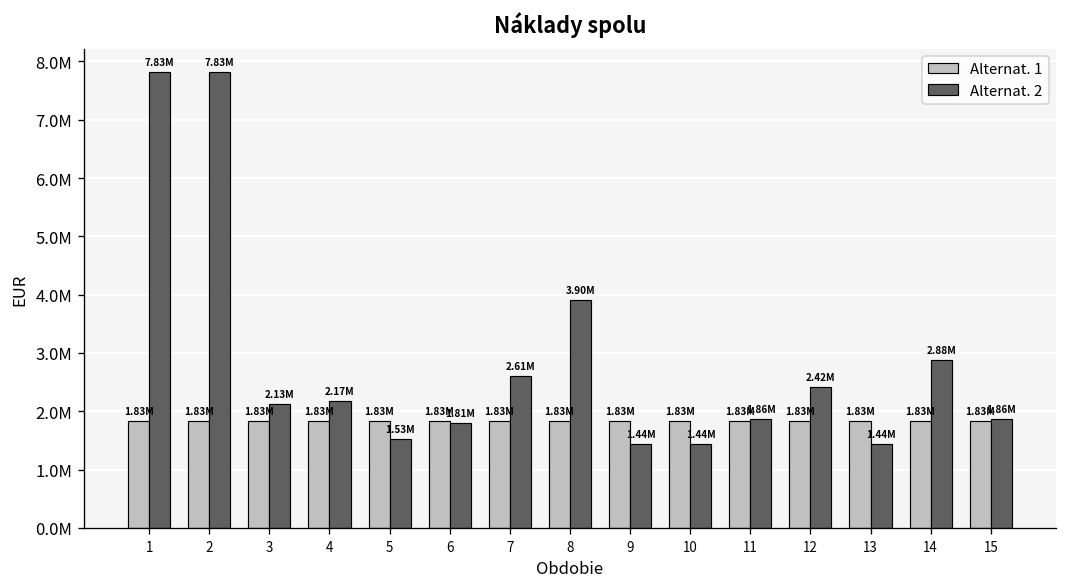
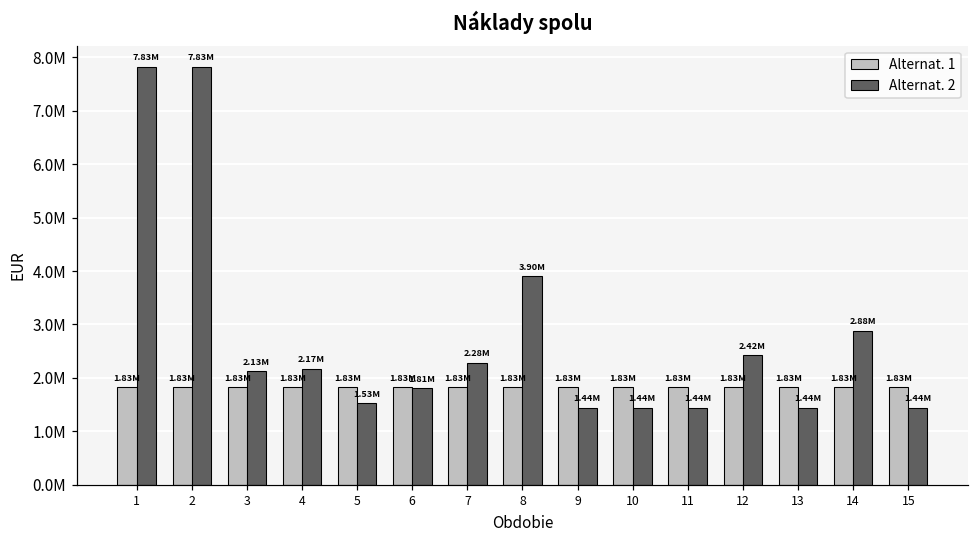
  {
    "Alternat. 1": {
      "1": "1.83M",
      "2": "1.83M",
      "3": "1.83M",
      "4": "1.83M",
      "5": "1.83M",
      "7": "1.83M",
      "8": "1.83M",
      "9": "1.83M",
      "10": "1.83M",
      "11": "1.83M",
      "12": "1.83M",
      "13": "1.83M",
      "14": "1.83M",
      "15": "1.83M"
    },
    "Alternat. 2": {
      "1": "7.83M",
      "2": "7.83M",
      "3": "2.13M",
      "4": "2.17M",
      "5": "1.53M",
-     "7": "2.61M",
+     "7": "2.28M",
      "8": "3.90M",
      "9": "1.44M",
      "10": "1.44M",
-     "11": "1.86M",
+     "11": "1.44M",
      "12": "2.42M",
      "13": "1.44M",
      "14": "2.88M",
-     "15": "1.86M"
+     "15": "1.44M"
    }
  }
